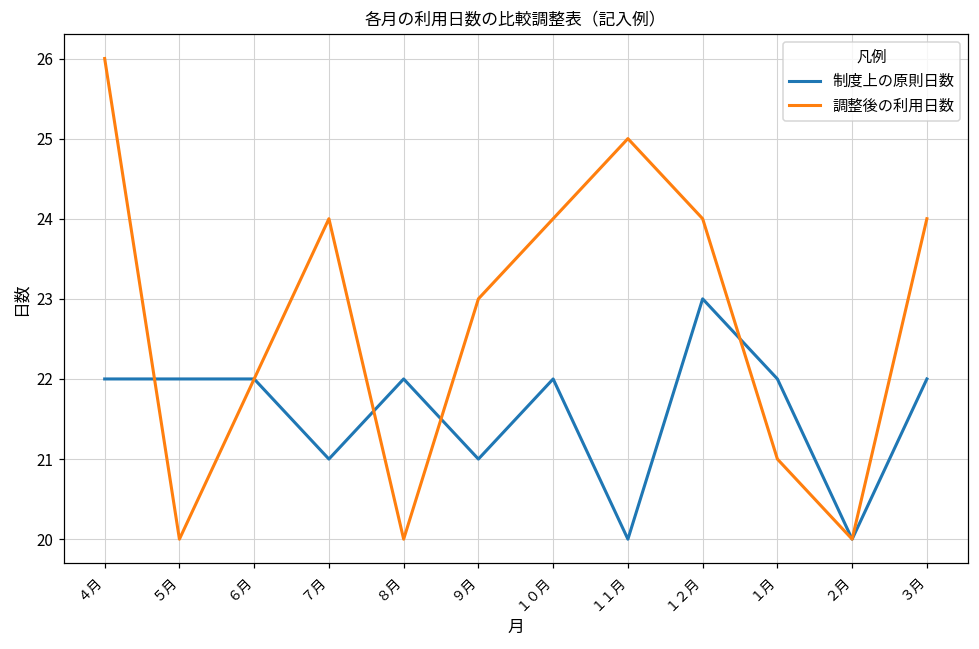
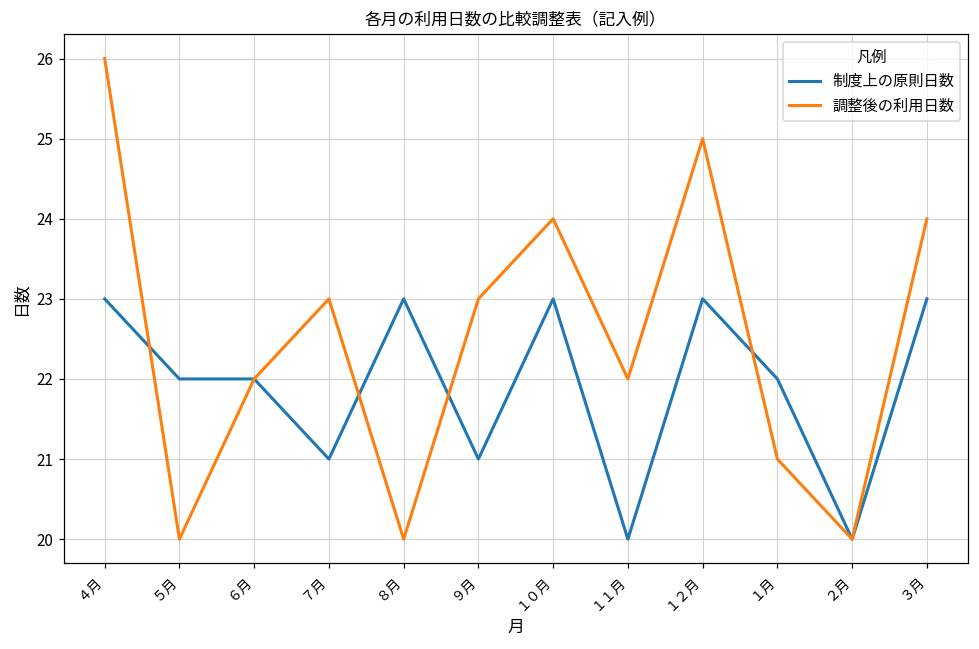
  {
    "制度上の原則日数": {
-     "４月": 22,
+     "４月": 23,
      "５月": 22,
      "７月": 21,
-     "８月": 22,
+     "８月": 23,
      "９月": 21,
-     "１０月": 22,
+     "１０月": 23,
      "１１月": 20,
      "１２月": 23,
      "１月": 22,
-     "３月": 22
+     "３月": 23
    },
    "調整後の利用日数": {
      "４月": 26,
      "５月": 20,
-     "７月": 24,
+     "７月": 23,
      "８月": 20,
      "９月": 23,
      "１０月": 24,
-     "１１月": 25,
-     "１２月": 24,
+     "１１月": 22,
+     "１２月": 25,
      "１月": 21,
      "３月": 24
    }
  }
